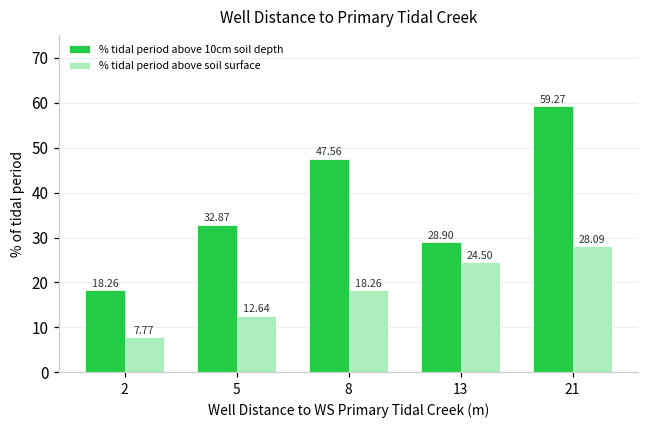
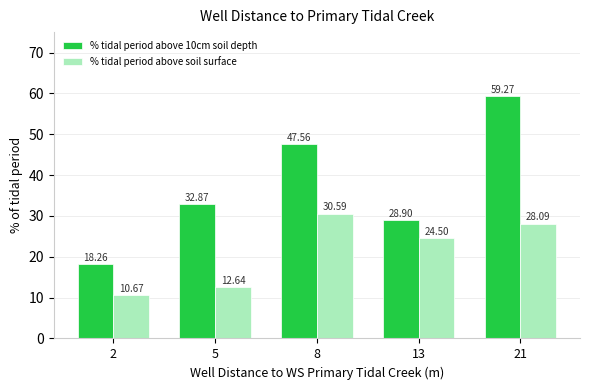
  {
    "% tidal period above 10cm soil depth": {
      "2": 18.26,
      "5": 32.87,
      "8": 47.56,
      "13": 28.90,
      "21": 59.27
    },
    "% tidal period above soil surface": {
-     "2": 7.77,
+     "2": 10.67,
      "5": 12.64,
-     "8": 18.26,
+     "8": 30.59,
      "13": 24.50,
      "21": 28.09
    }
  }
